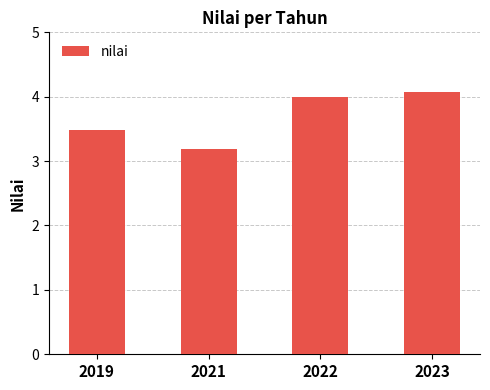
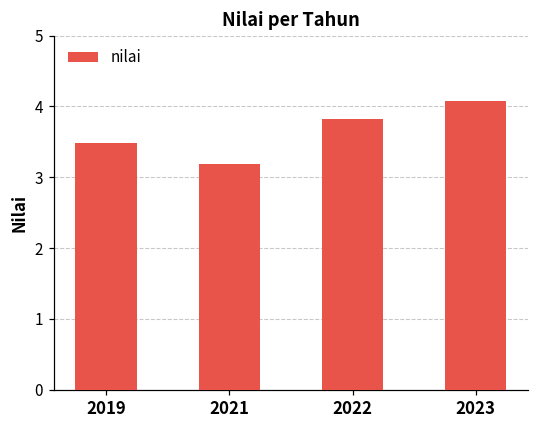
  {
    "2019": 3.5,
    "2021": 3.2,
-   "2022": 4.0,
+   "2022": 3.8,
    "2023": 4.1
  }
